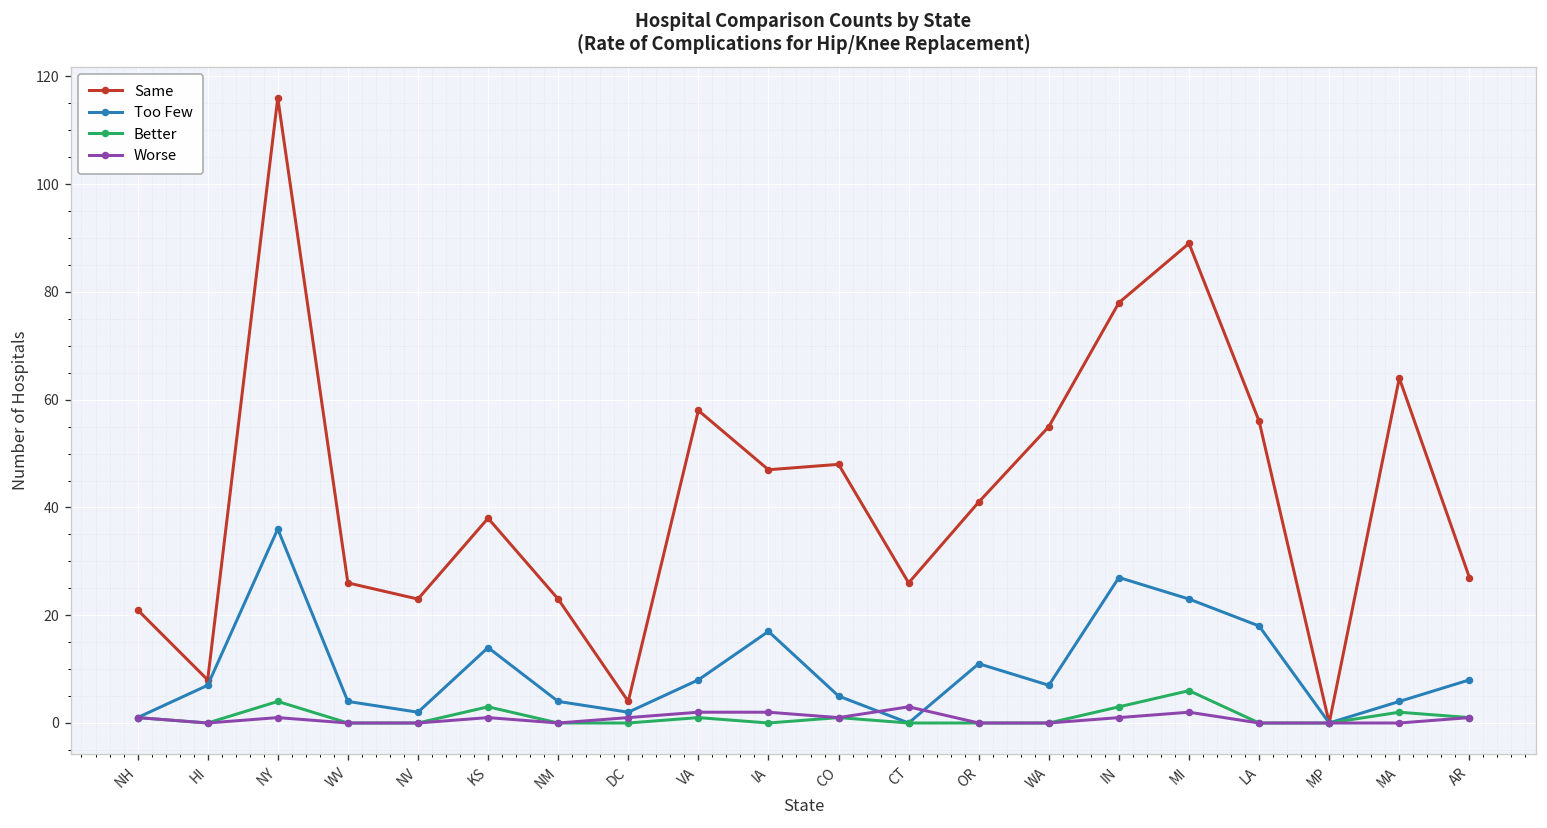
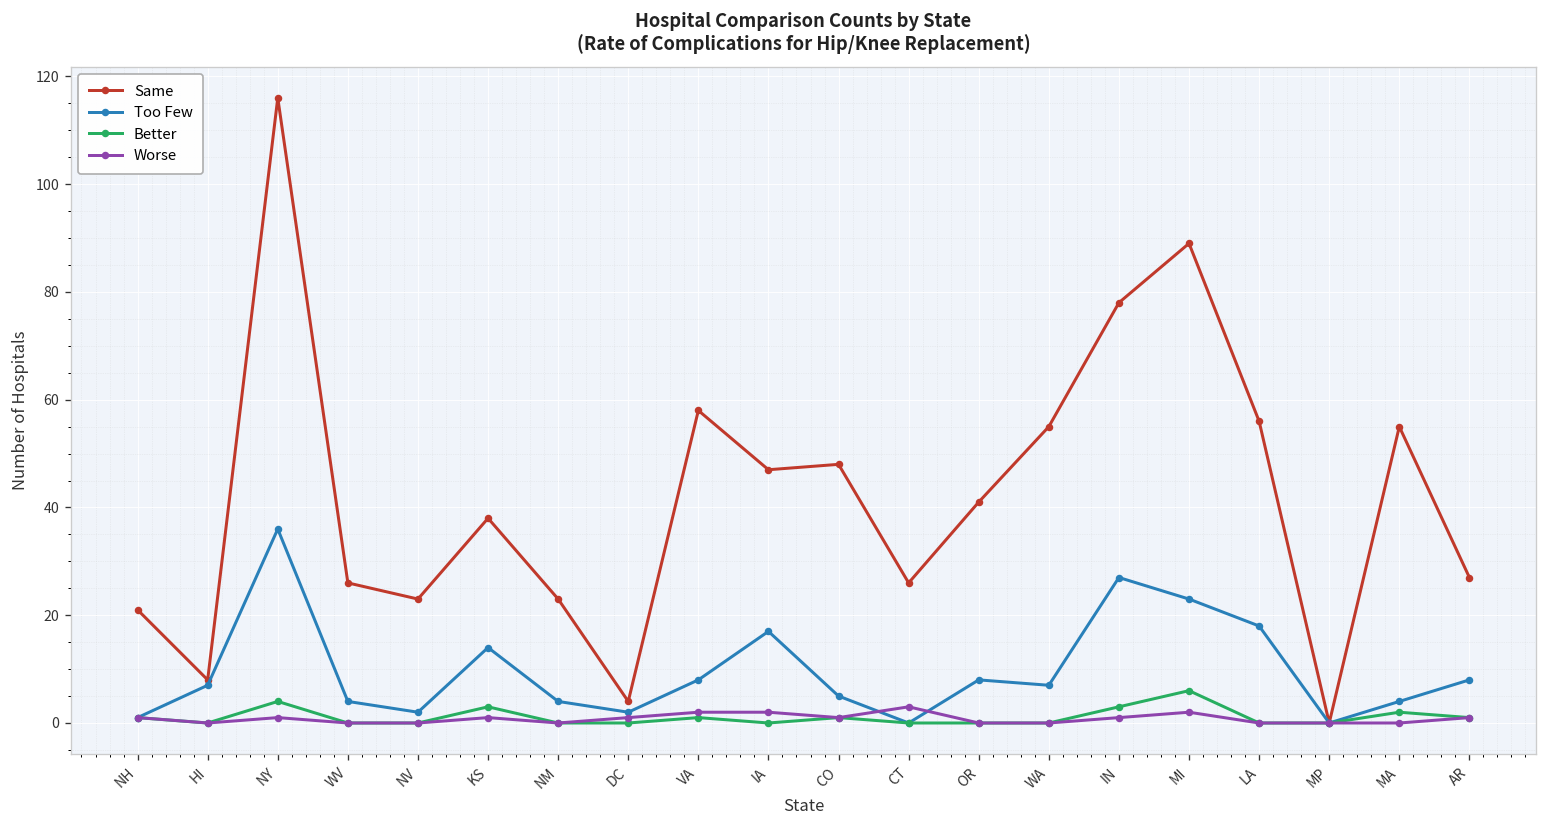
  {
    "Same": {
      "NH": 21,
      "HI": 8,
      "NY": 116,
      "WV": 26,
      "NV": 23,
      "KS": 38,
      "NM": 23,
      "DC": 4,
      "VA": 58,
      "IA": 47,
      "CO": 48,
      "CT": 26,
      "OR": 41,
      "WA": 55,
      "IN": 78,
      "MI": 89,
      "LA": 56,
-     "MA": 64,
+     "MA": 55,
      "AR": 27
    },
    "Too Few": {
      "HI": 7,
      "NY": 36,
      "WV": 4,
      "NV": 2,
      "KS": 14,
      "NM": 4,
      "DC": 2,
      "VA": 8,
      "IA": 17,
      "CO": 5,
-     "OR": 11,
+     "OR": 8,
      "WA": 7,
      "IN": 27,
      "MI": 23,
      "LA": 18,
      "MA": 4,
      "AR": 8
    },
    "Better": {
      "NY": 4,
      "KS": 3,
      "DC": 0,
      "VA": 1,
      "IA": 0,
      "IN": 3,
      "MI": 6,
      "MA": 2
    },
    "Worse": {
      "NY": 1,
      "KS": 1,
      "DC": 1,
      "VA": 2,
      "IA": 2,
      "CT": 3,
      "IN": 1,
      "MI": 2,
      "MA": 0
    }
  }
